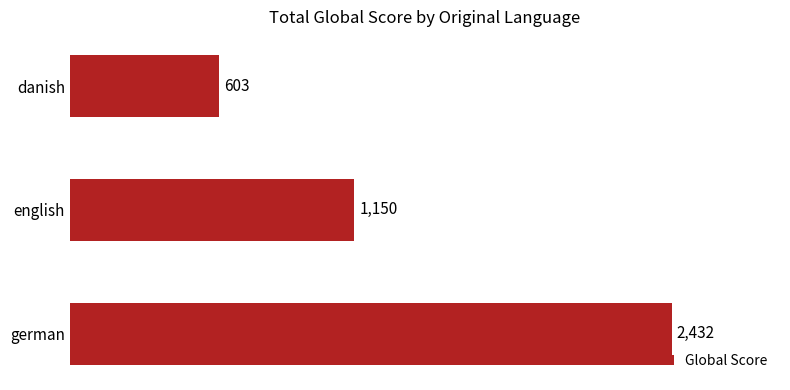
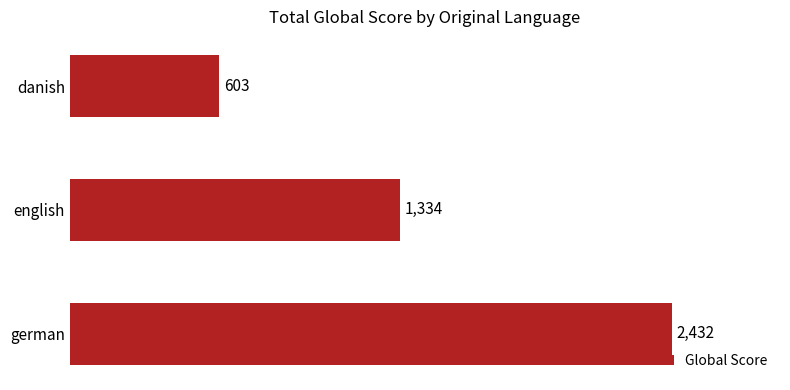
  {
    "danish": "603",
-   "english": "1,150",
+   "english": "1,334",
    "german": "2,432"
  }
